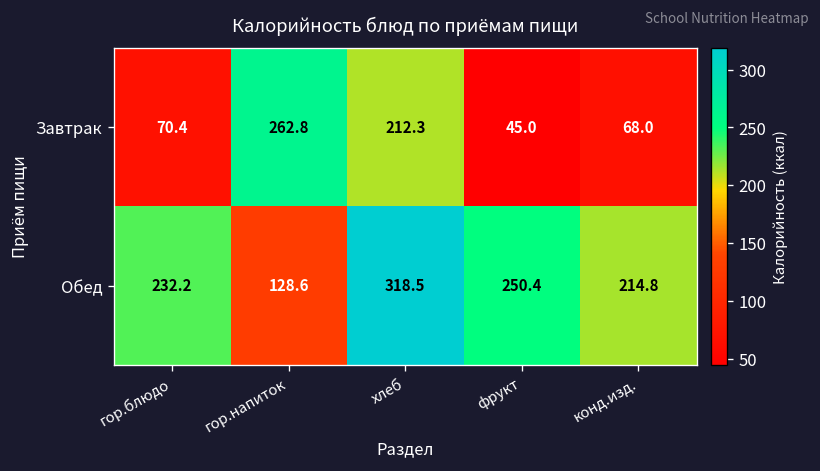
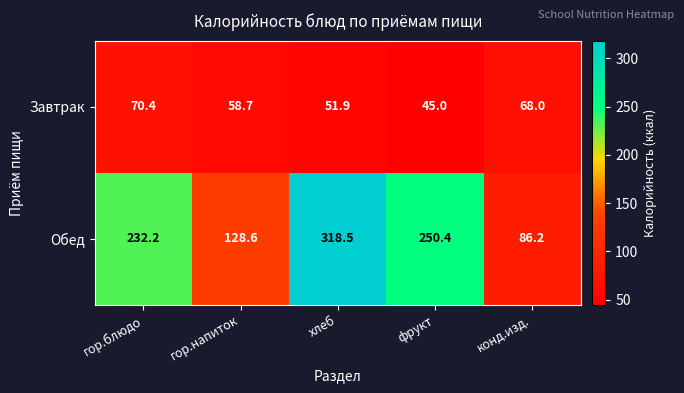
  {
    "Завтрак": {
      "гор.блюдо": 70.4,
-     "гор.напиток": 262.8,
-     "хлеб": 212.3,
+     "гор.напиток": 58.7,
+     "хлеб": 51.9,
      "фрукт": 45.0,
      "конд.изд.": 68.0
    },
    "Обед": {
      "гор.блюдо": 232.2,
      "гор.напиток": 128.6,
      "хлеб": 318.5,
      "фрукт": 250.4,
-     "конд.изд.": 214.8
+     "конд.изд.": 86.2
    }
  }
